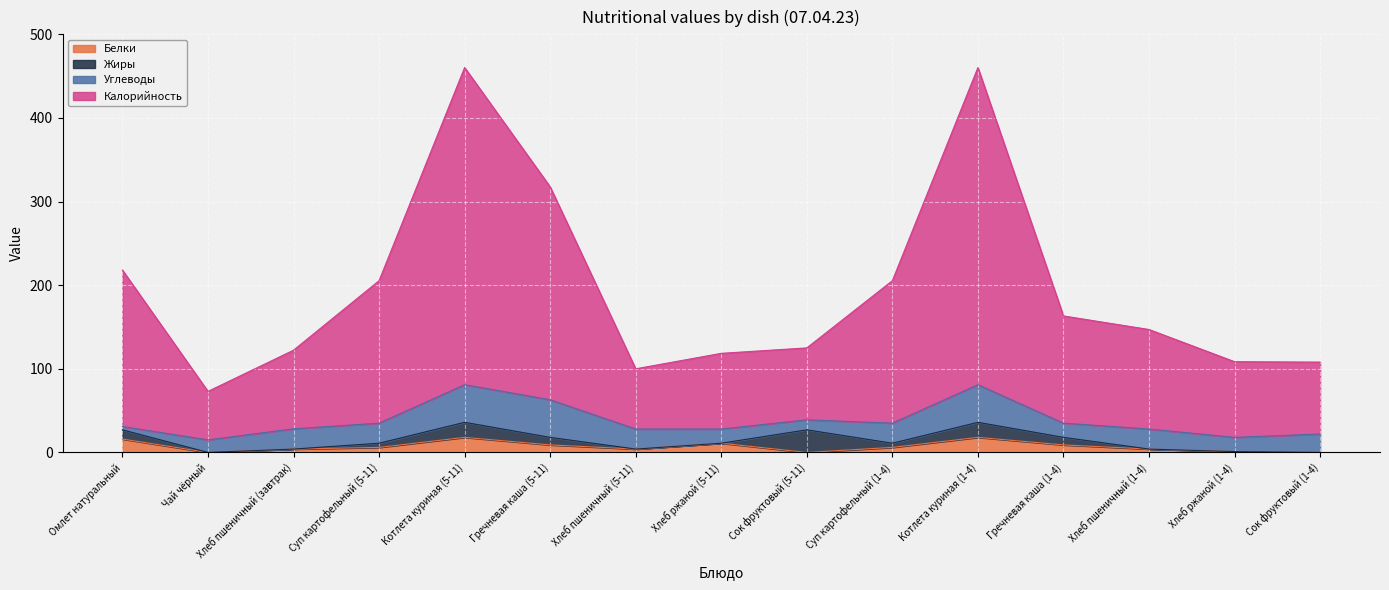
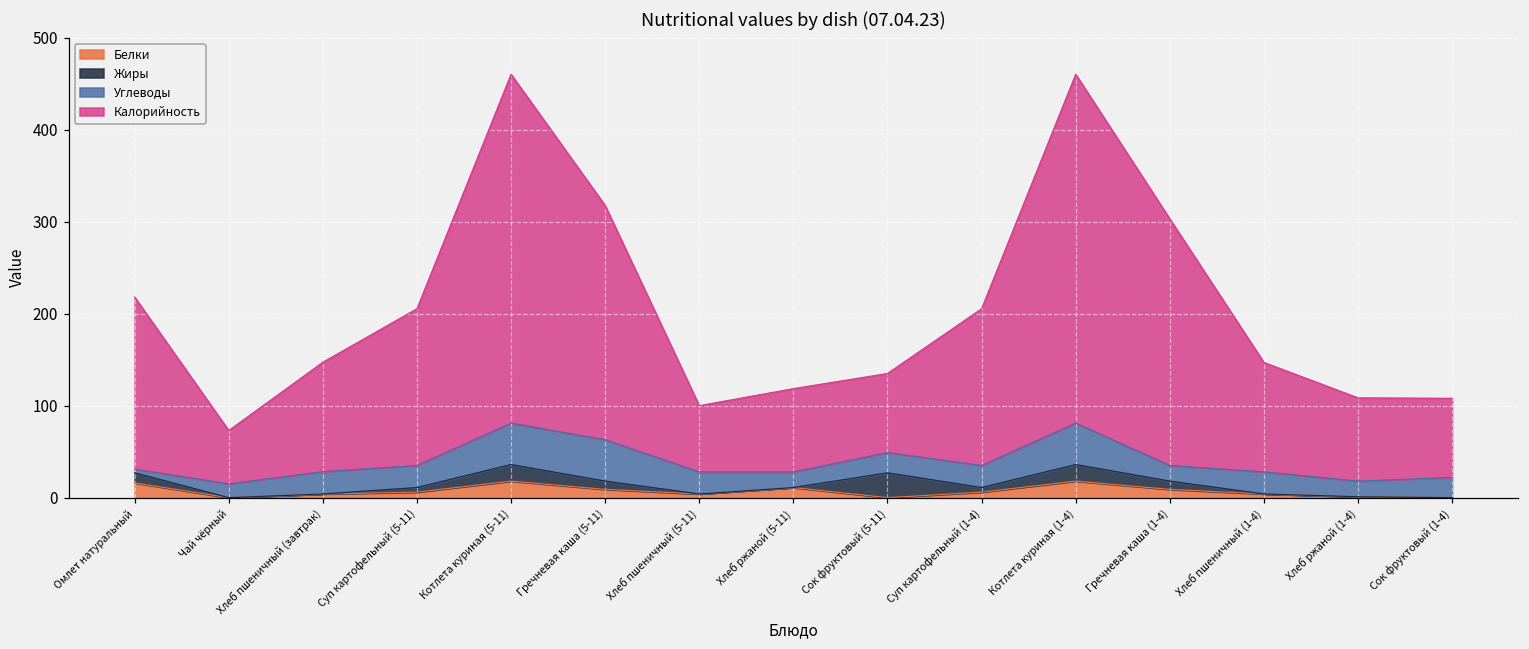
  {
    "Белки": {
      "Омлет натуральный": 20,
      "Суп картофельный (5-11)": 10,
      "Котлета куриная (5-11)": 20,
      "Гречневая каша (5-11)": 10,
      "Сок фруктовый (5-11)": 0,
      "Суп картофельный (1-4)": 10,
      "Котлета куриная (1-4)": 20,
      "Гречневая каша (1-4)": 10
    },
    "Жиры": {
      "Омлет натуральный": 10,
      "Суп картофельный (5-11)": 10,
      "Котлета куриная (5-11)": 20,
      "Гречневая каша (5-11)": 10,
      "Сок фруктовый (5-11)": 30,
      "Суп картофельный (1-4)": 10,
      "Котлета куриная (1-4)": 20,
      "Гречневая каша (1-4)": 10
    },
    "Углеводы": {
      "Омлет натуральный": 0,
      "Чай чёрный": 20,
      "Хлеб пшеничный (завтрак)": 20,
      "Суп картофельный (5-11)": 20,
      "Котлета куриная (5-11)": 50,
      "Гречневая каша (5-11)": 50,
      "Хлеб пшеничный (5-11)": 20,
      "Хлеб ржаной (5-11)": 20,
-     "Сок фруктовый (5-11)": 10,
+     "Сок фруктовый (5-11)": 20,
      "Суп картофельный (1-4)": 20,
      "Котлета куриная (1-4)": 50,
      "Гречневая каша (1-4)": 20,
      "Хлеб пшеничный (1-4)": 20,
      "Хлеб ржаной (1-4)": 20,
      "Сок фруктовый (1-4)": 20
    },
    "Калорийность": {
      "Омлет натуральный": 190,
      "Чай чёрный": 60,
-     "Хлеб пшеничный (завтрак)": 90,
+     "Хлеб пшеничный (завтрак)": 120,
      "Суп картофельный (5-11)": 170,
      "Котлета куриная (5-11)": 380,
      "Гречневая каша (5-11)": 250,
      "Хлеб пшеничный (5-11)": 70,
      "Хлеб ржаной (5-11)": 90,
      "Сок фруктовый (5-11)": 90,
      "Суп картофельный (1-4)": 170,
      "Котлета куриная (1-4)": 380,
-     "Гречневая каша (1-4)": 130,
+     "Гречневая каша (1-4)": 270,
      "Хлеб пшеничный (1-4)": 120,
      "Хлеб ржаной (1-4)": 90,
      "Сок фруктовый (1-4)": 90
    }
  }
